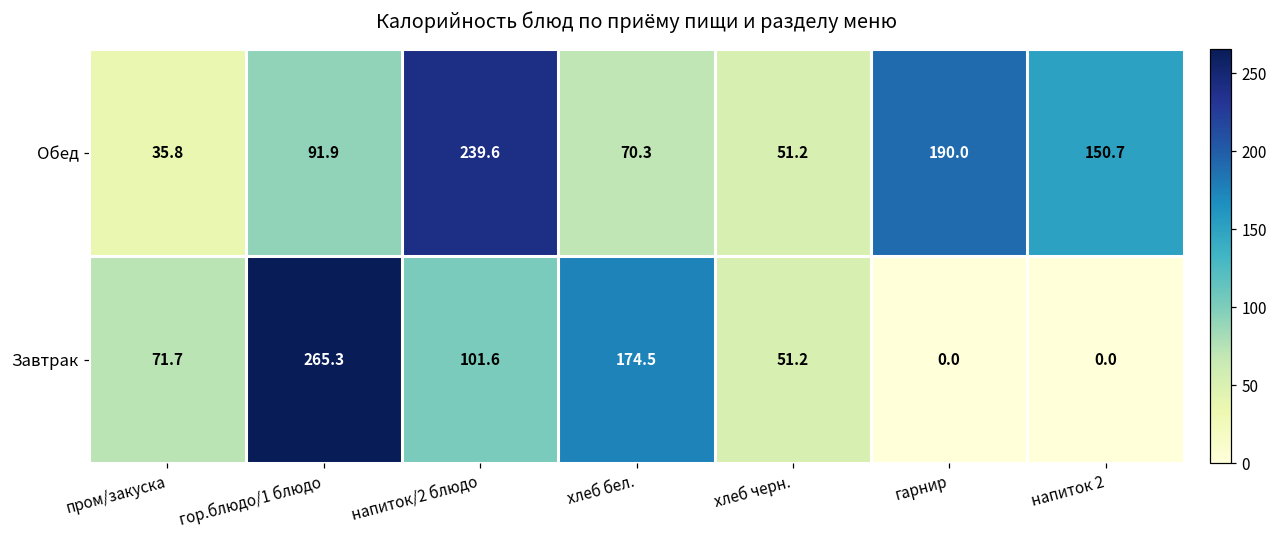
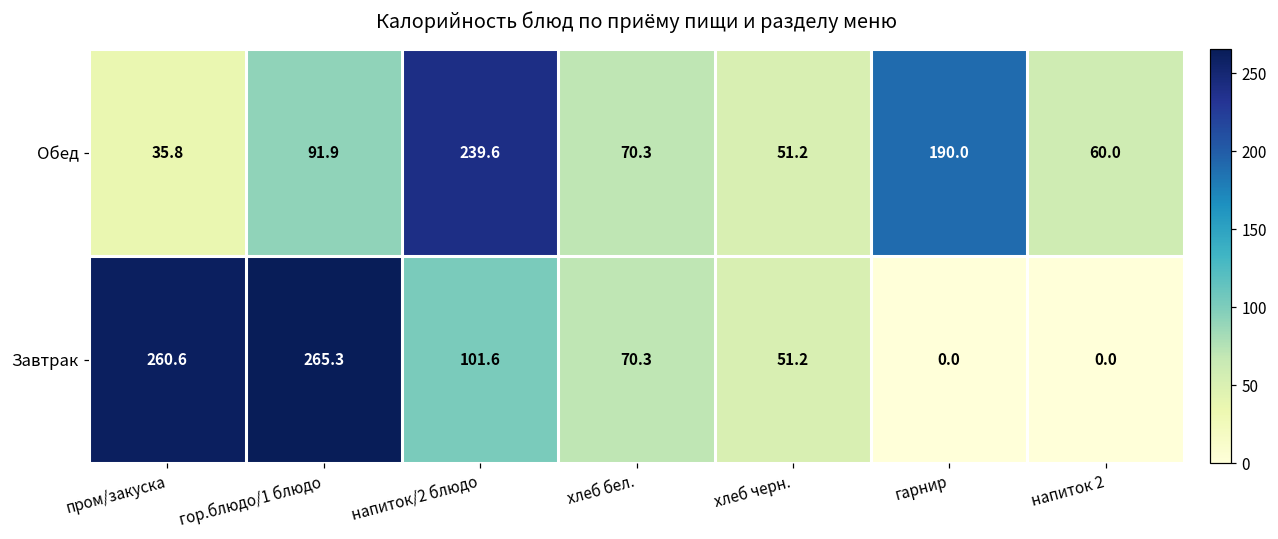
  {
    "Обед": {
      "пром/закуска": 35.8,
      "гор.блюдо/1 блюдо": 91.9,
      "напиток/2 блюдо": 239.6,
      "хлеб бел.": 70.3,
      "хлеб черн.": 51.2,
      "гарнир": 190.0,
-     "напиток 2": 150.7
+     "напиток 2": 60.0
    },
    "Завтрак": {
-     "пром/закуска": 71.7,
+     "пром/закуска": 260.6,
      "гор.блюдо/1 блюдо": 265.3,
      "напиток/2 блюдо": 101.6,
-     "хлеб бел.": 174.5,
+     "хлеб бел.": 70.3,
      "хлеб черн.": 51.2,
      "гарнир": 0.0,
      "напиток 2": 0.0
    }
  }
